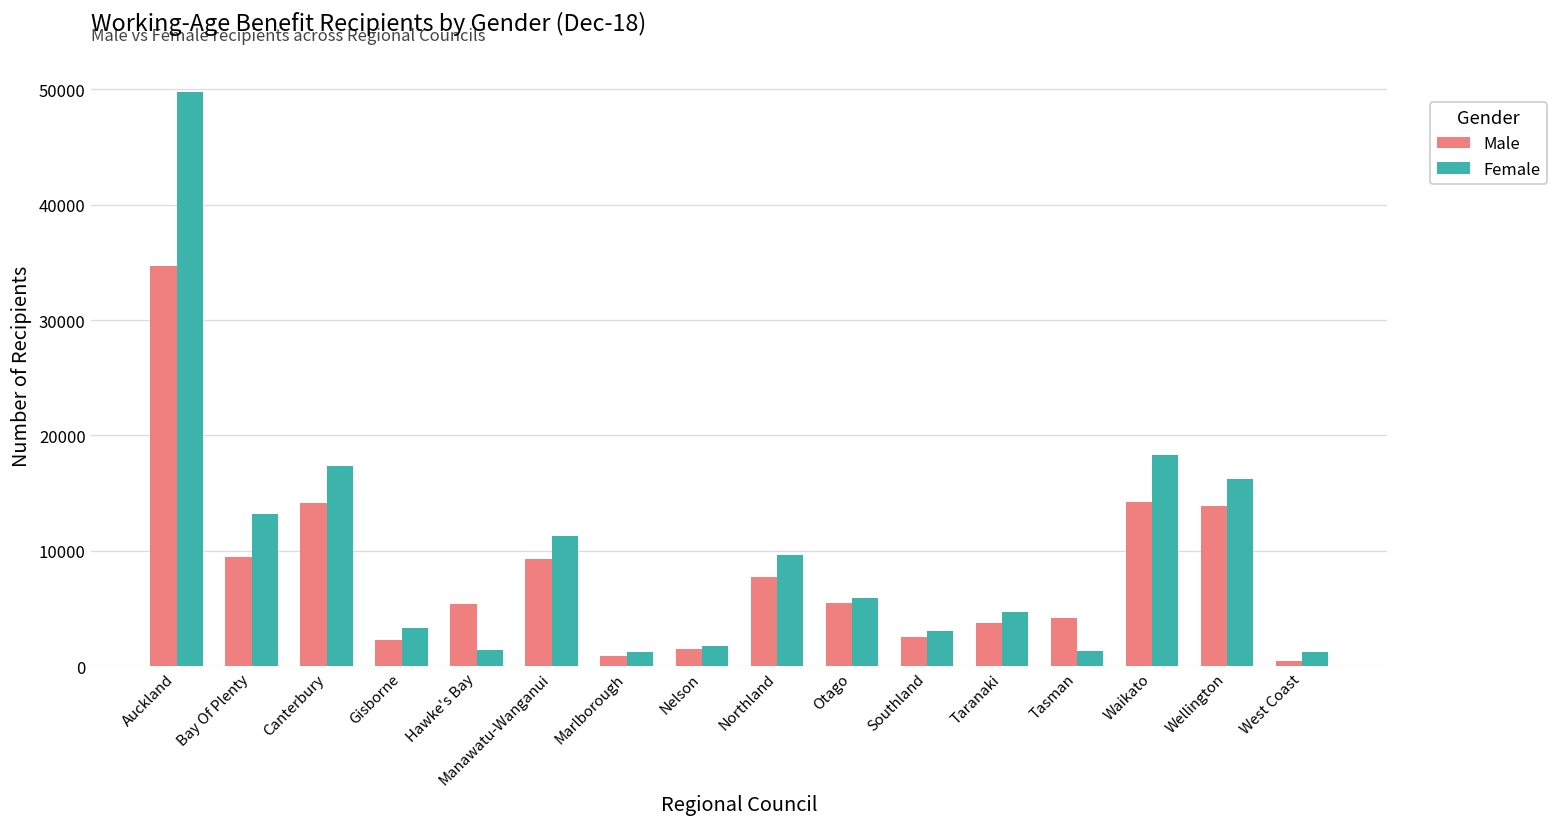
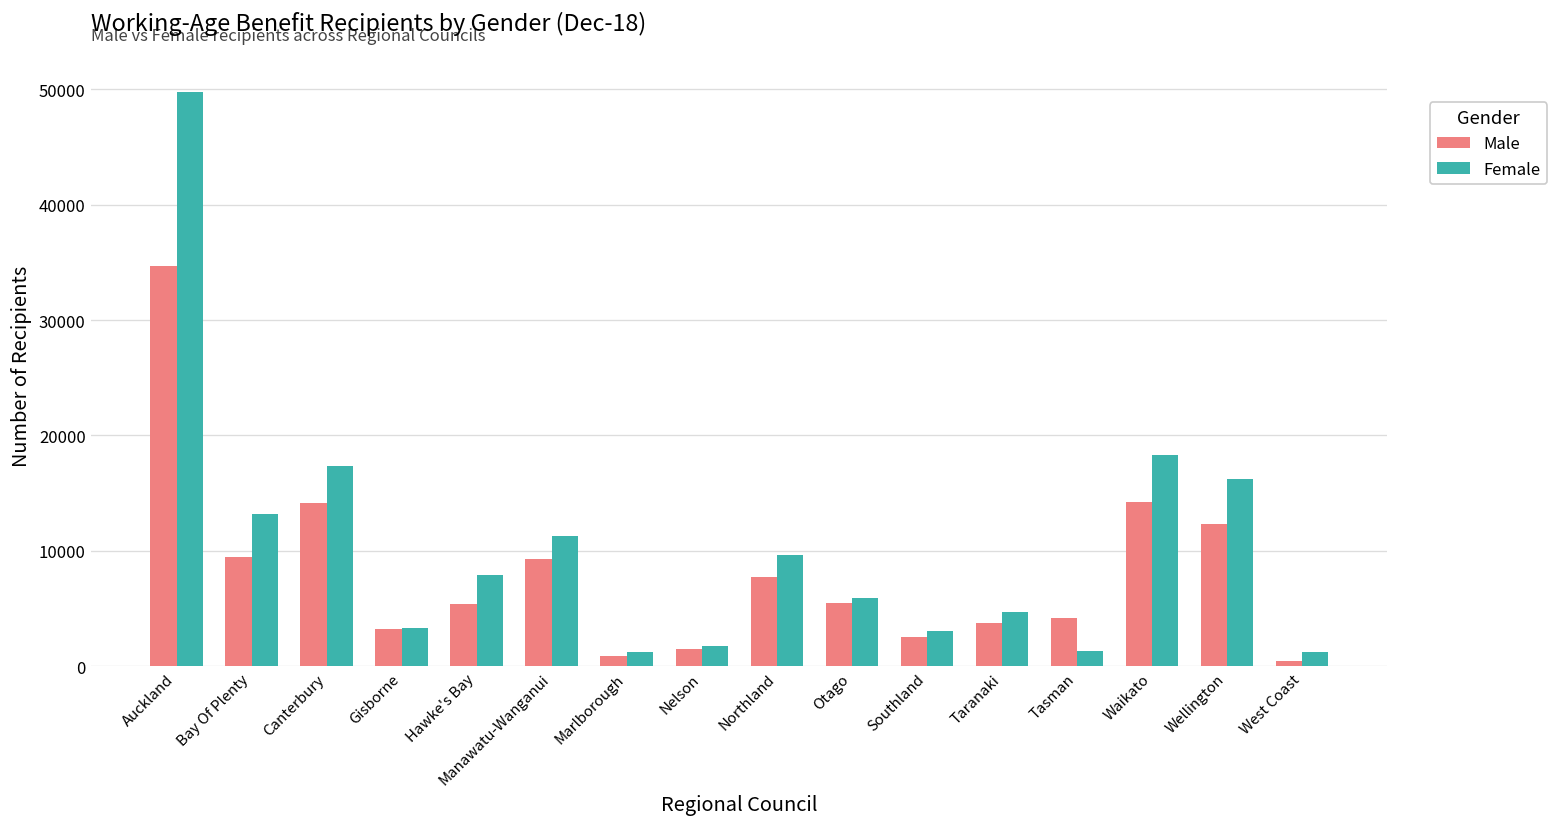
  {
    "Male": {
      "Auckland": 35000,
      "Bay Of Plenty": 9000,
      "Canterbury": 14000,
-     "Gisborne": 2000,
+     "Gisborne": 3000,
      "Hawke's Bay": 5000,
      "Manawatu-Wanganui": 9000,
      "Marlborough": 1000,
      "Nelson": 1000,
      "Northland": 8000,
      "Otago": 6000,
      "Southland": 3000,
      "Taranaki": 4000,
      "Tasman": 4000,
      "Waikato": 14000,
-     "Wellington": 14000,
+     "Wellington": 12000,
      "West Coast": 0
    },
    "Female": {
      "Auckland": 50000,
      "Bay Of Plenty": 13000,
      "Canterbury": 17000,
      "Gisborne": 3000,
-     "Hawke's Bay": 1000,
+     "Hawke's Bay": 8000,
      "Manawatu-Wanganui": 11000,
      "Marlborough": 1000,
      "Nelson": 2000,
      "Northland": 10000,
      "Otago": 6000,
      "Southland": 3000,
      "Taranaki": 5000,
      "Tasman": 1000,
      "Waikato": 18000,
      "Wellington": 16000,
      "West Coast": 1000
    }
  }
